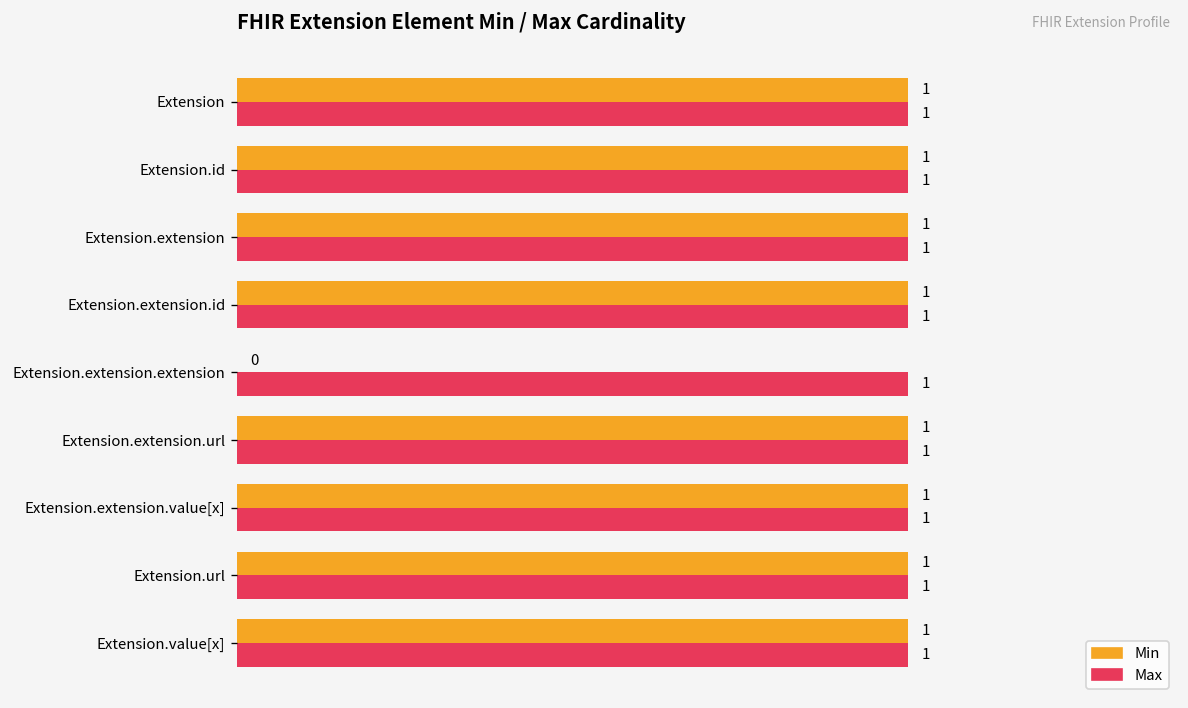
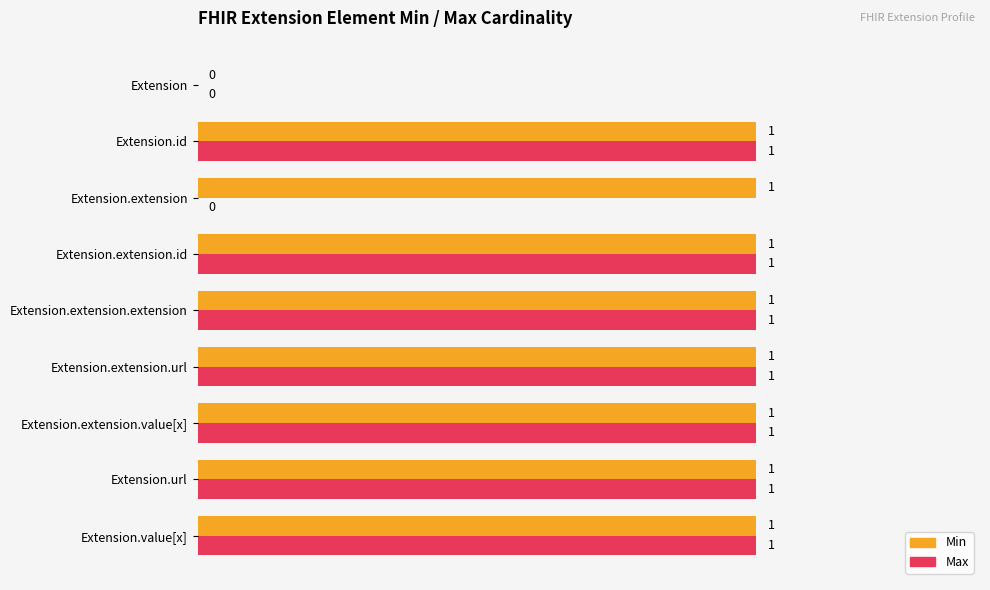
  {
    "Max": {
-     "Extension": 1,
+     "Extension": 0,
      "Extension.id": 1,
-     "Extension.extension": 1,
+     "Extension.extension": 0,
      "Extension.extension.id": 1,
      "Extension.extension.extension": 1,
      "Extension.extension.url": 1,
      "Extension.extension.value[x]": 1,
      "Extension.url": 1,
      "Extension.value[x]": 1
    },
    "Min": {
-     "Extension": 1,
+     "Extension": 0,
      "Extension.id": 1,
      "Extension.extension": 1,
      "Extension.extension.id": 1,
-     "Extension.extension.extension": 0,
+     "Extension.extension.extension": 1,
      "Extension.extension.url": 1,
      "Extension.extension.value[x]": 1,
      "Extension.url": 1,
      "Extension.value[x]": 1
    }
  }
